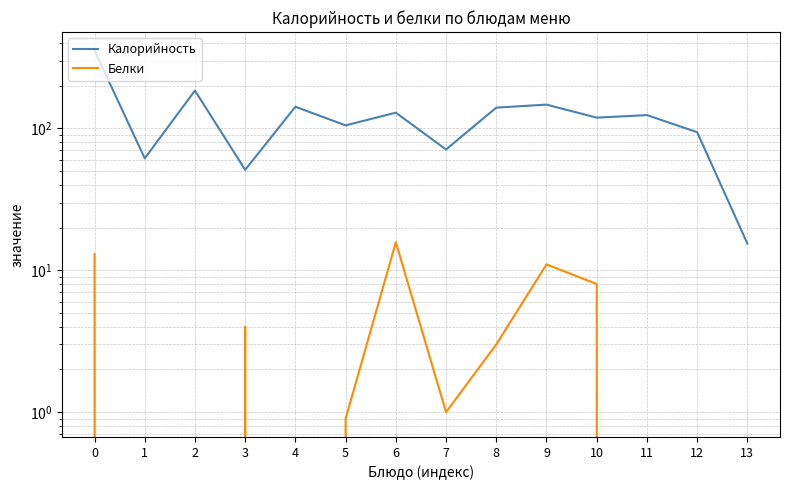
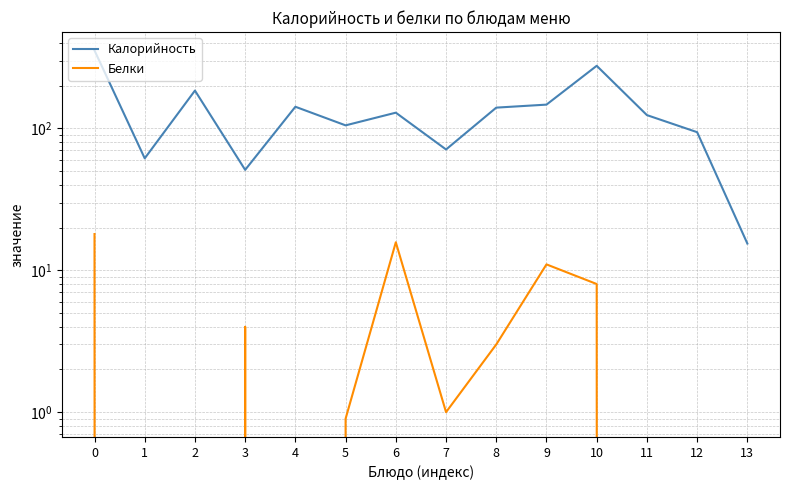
  {
    "Калорийность": {
      "1": 61,
      "2": 180,
      "3": 51,
      "4": 140,
      "5": 110,
      "6": 130,
      "7": 70,
      "8": 140,
      "9": 150,
-     "10": 120,
+     "10": 280,
      "11": 120,
      "12": 90,
      "13": 15
    },
    "Белки": {
-     "0": 13,
+     "0": 18,
      "3": 4,
      "5": 0.9,
      "6": 16,
      "7": 1,
      "8": 3,
      "9": 11,
      "10": 8
    }
  }
